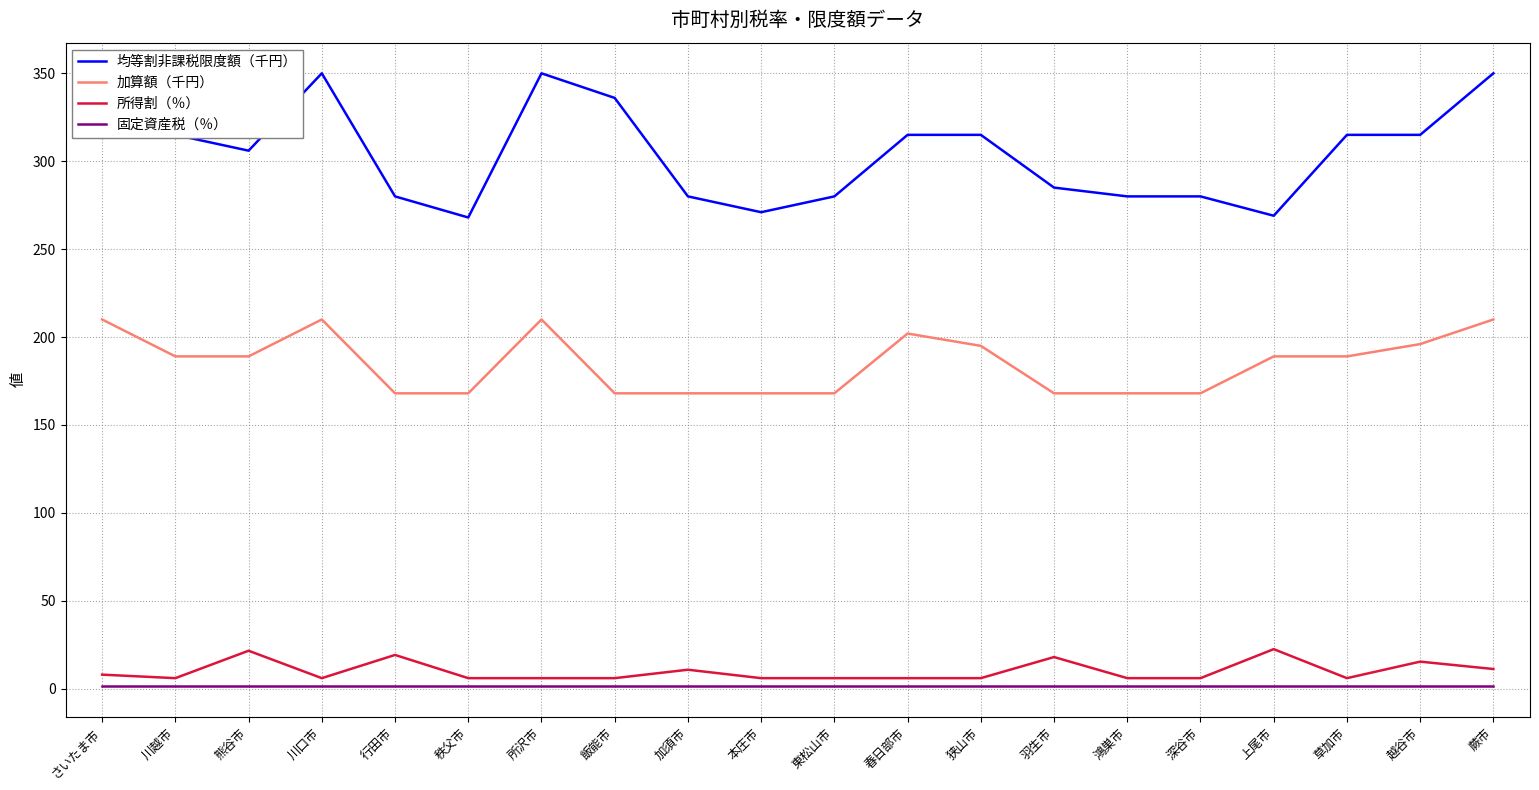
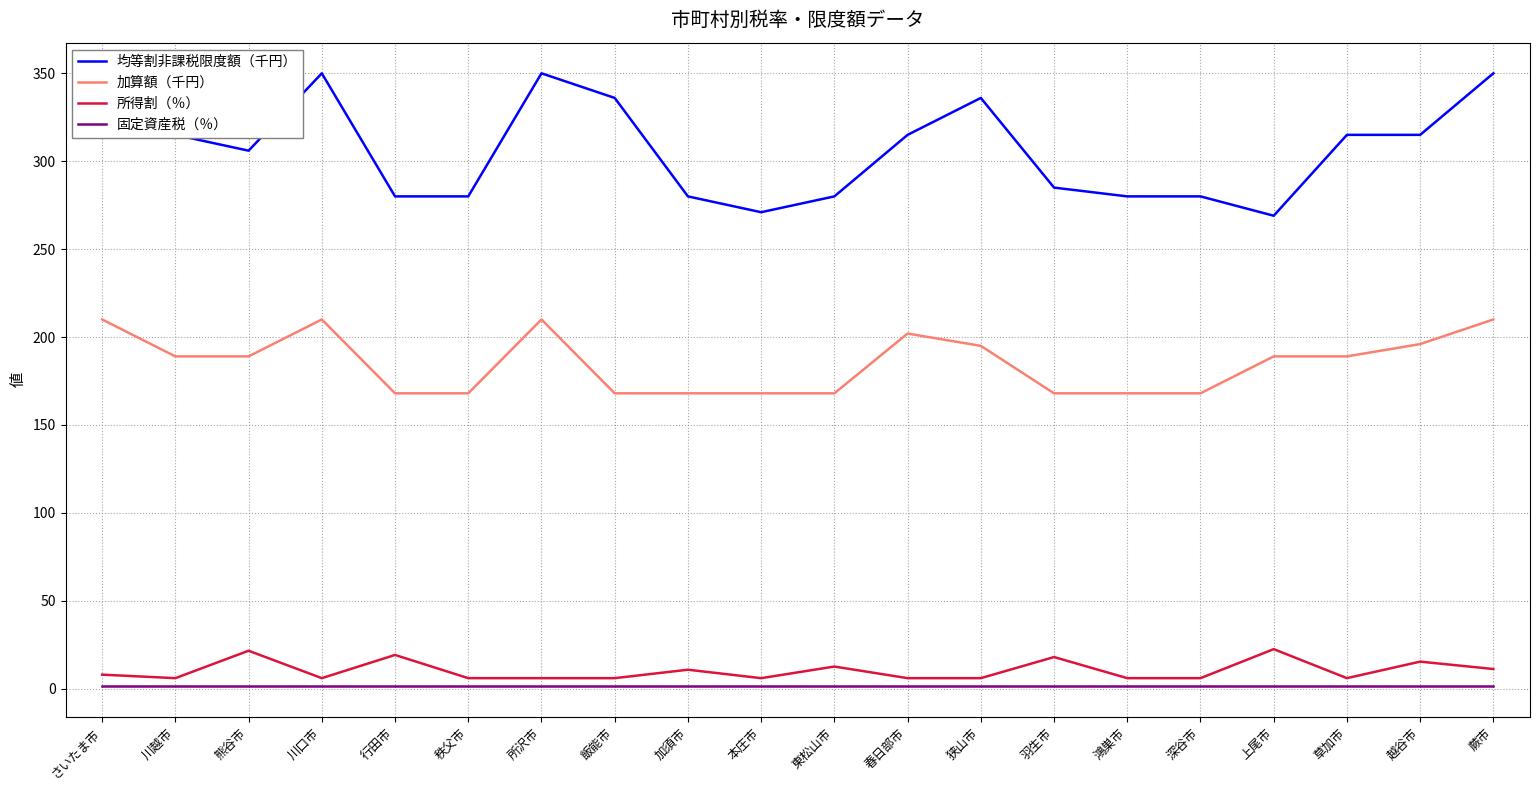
  {
    "均等割非課税限度額（千円）": {
      "熊谷市": 306,
      "川口市": 350,
      "行田市": 280,
-     "秩父市": 268,
+     "秩父市": 280,
      "所沢市": 350,
      "飯能市": 336,
      "加須市": 280,
      "本庄市": 271,
      "東松山市": 280,
      "春日部市": 315,
-     "狭山市": 315,
+     "狭山市": 336,
      "羽生市": 285,
      "鴻巣市": 280,
      "深谷市": 280,
      "上尾市": 269,
      "草加市": 315,
      "越谷市": 315,
      "蕨市": 350
    },
    "加算額（千円）": {
      "さいたま市": 210,
      "川越市": 189,
      "熊谷市": 189,
      "川口市": 210,
      "行田市": 168,
      "秩父市": 168,
      "所沢市": 210,
      "飯能市": 168,
      "加須市": 168,
      "本庄市": 168,
      "東松山市": 168,
      "春日部市": 202,
      "狭山市": 195,
      "羽生市": 168,
      "鴻巣市": 168,
      "深谷市": 168,
      "上尾市": 189,
      "草加市": 189,
      "越谷市": 196,
      "蕨市": 210
    },
    "所得割（％）": {
      "さいたま市": 8,
      "川越市": 6,
      "熊谷市": 22,
      "川口市": 6,
      "行田市": 19,
      "秩父市": 6,
      "所沢市": 6,
      "飯能市": 6,
      "加須市": 11,
      "本庄市": 6,
-     "東松山市": 6,
+     "東松山市": 13,
      "春日部市": 6,
      "狭山市": 6,
      "羽生市": 18,
      "鴻巣市": 6,
      "深谷市": 6,
      "上尾市": 23,
      "草加市": 6,
      "越谷市": 15,
      "蕨市": 11
    },
    "固定資産税（％）": {
      "さいたま市": 1,
      "川越市": 1,
      "熊谷市": 1,
      "川口市": 1,
      "行田市": 1,
      "秩父市": 1,
      "所沢市": 1,
      "飯能市": 1,
      "加須市": 1,
      "本庄市": 1,
      "東松山市": 1,
      "春日部市": 1,
      "狭山市": 1,
      "羽生市": 1,
      "鴻巣市": 1,
      "深谷市": 1,
      "上尾市": 1,
      "草加市": 1,
      "越谷市": 1,
      "蕨市": 1
    }
  }
